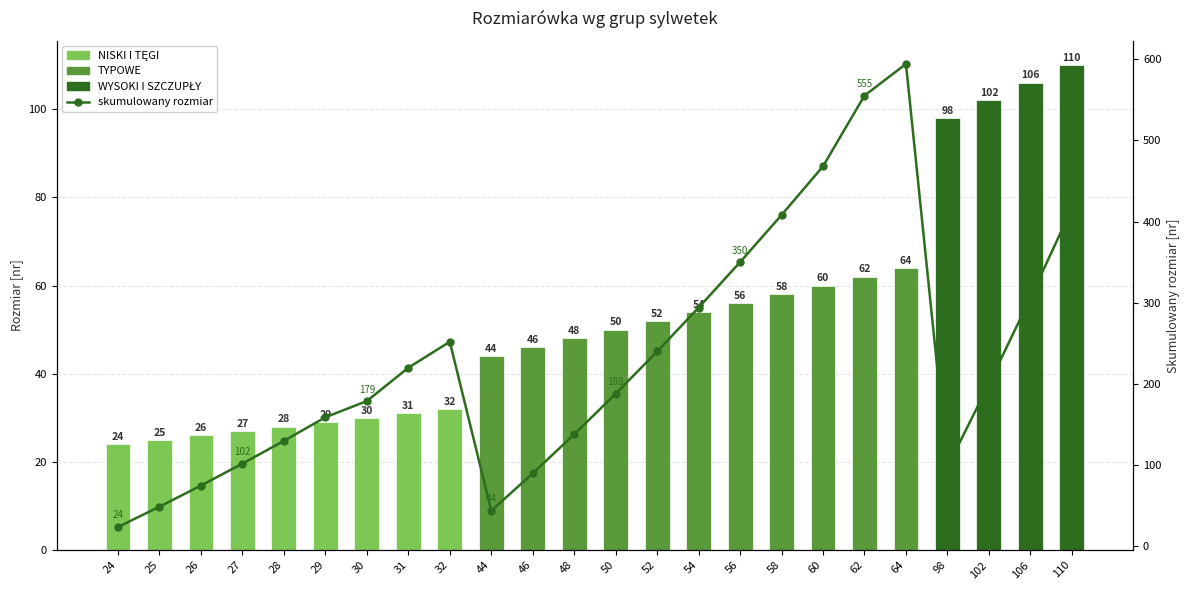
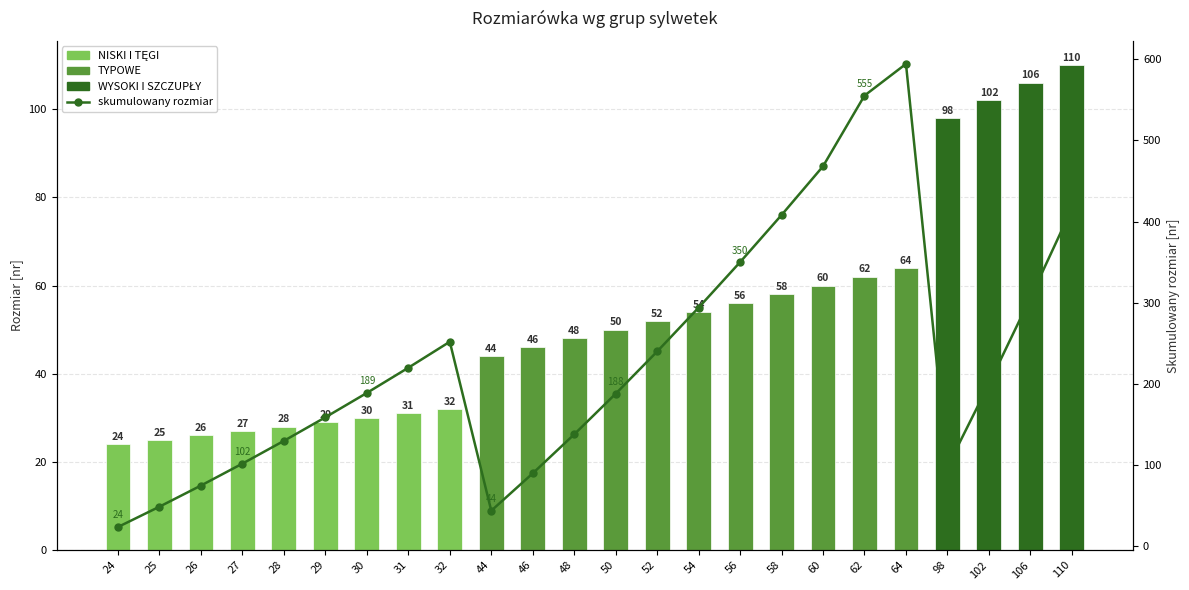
  {
    "skumulowany rozmiar": {
      "27": 102,
-     "30": 179,
+     "30": 189,
      "56": 350,
      "62": 555
    }
  }
